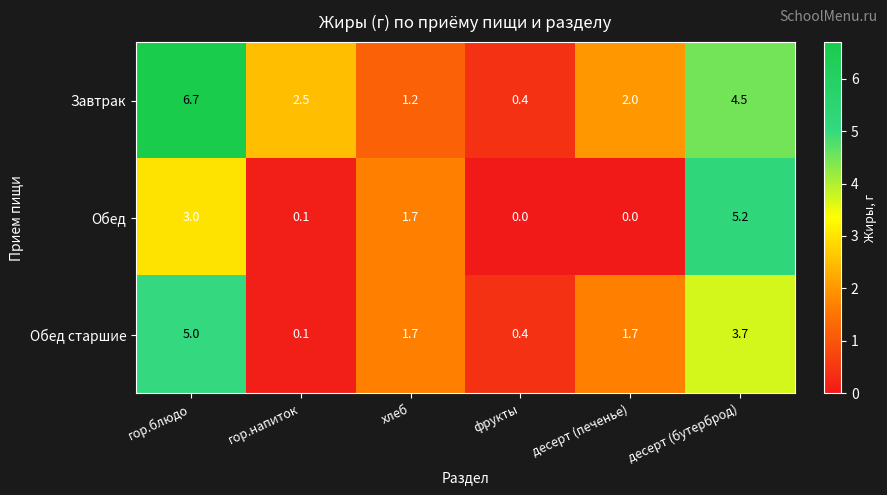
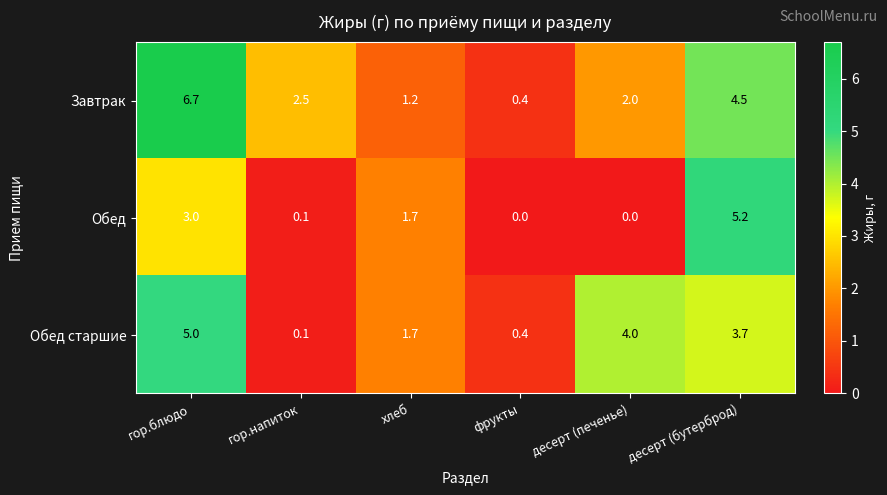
  {
    "Завтрак": {
      "гор.блюдо": 6.7,
      "гор.напиток": 2.5,
      "хлеб": 1.2,
      "фрукты": 0.4,
      "десерт (печенье)": 2.0,
      "десерт (бутерброд)": 4.5
    },
    "Обед": {
      "гор.блюдо": 3.0,
      "гор.напиток": 0.1,
      "хлеб": 1.7,
      "фрукты": 0.0,
      "десерт (печенье)": 0.0,
      "десерт (бутерброд)": 5.2
    },
    "Обед старшие": {
      "гор.блюдо": 5.0,
      "гор.напиток": 0.1,
      "хлеб": 1.7,
      "фрукты": 0.4,
-     "десерт (печенье)": 1.7,
+     "десерт (печенье)": 4.0,
      "десерт (бутерброд)": 3.7
    }
  }
